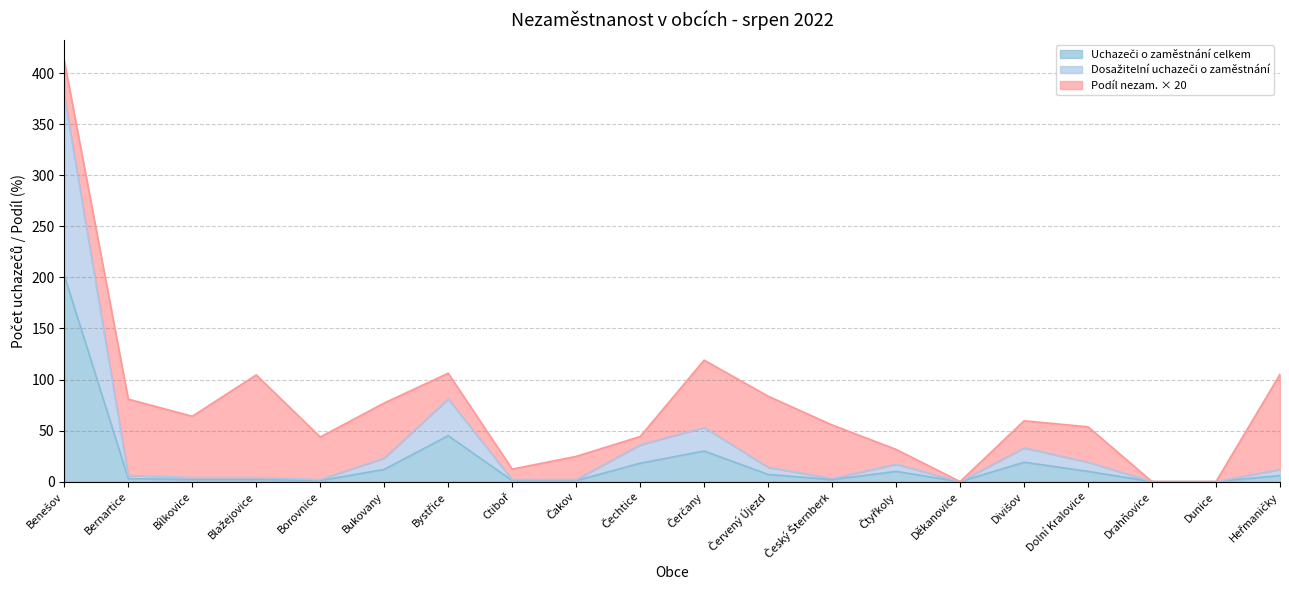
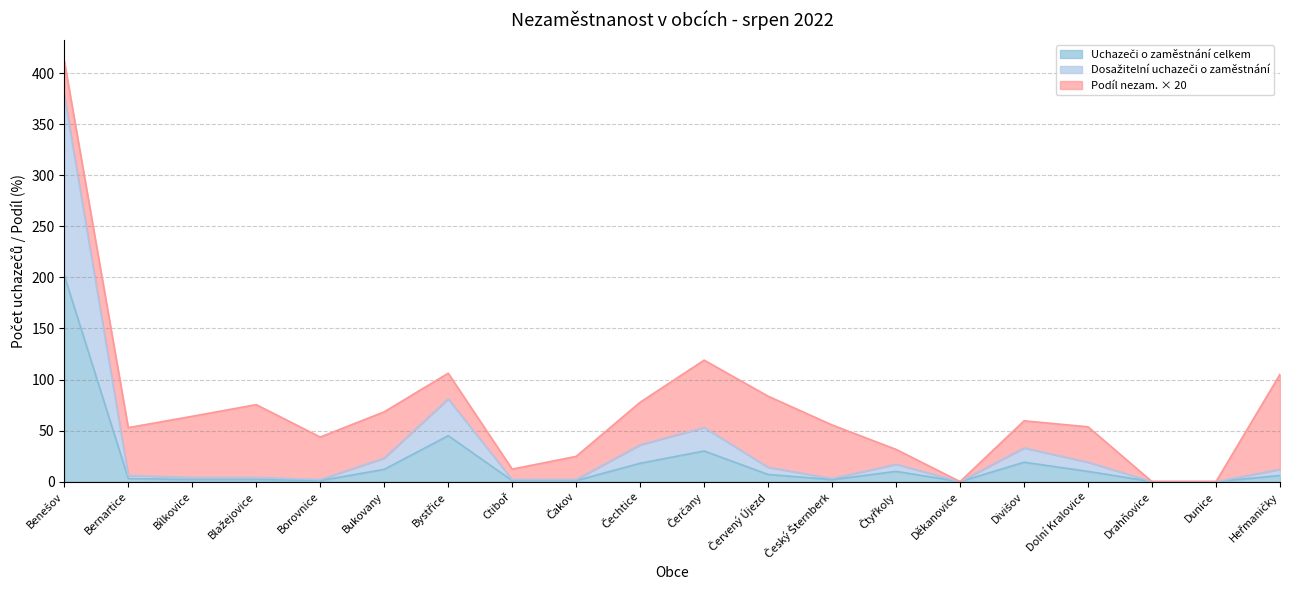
  {
    "Podíl nezam. × 20": {
      "Benešov": 34,
-     "Bernartice": 75,
+     "Bernartice": 47,
      "Bílkovice": 60,
-     "Blažejovice": 101,
+     "Blažejovice": 71,
      "Borovnice": 42,
-     "Bukovany": 54,
+     "Bukovany": 45,
      "Bystřice": 25,
      "Ctiboř": 10,
      "Čakov": 23,
-     "Čechtice": 8,
+     "Čechtice": 42,
      "Čerčany": 66,
      "Červený Újezd": 70,
      "Český Šternberk": 52,
      "Čtyřkoly": 15,
      "Divišov": 27,
      "Dolní Kralovice": 35,
      "Heřmaničky": 93
    }
  }
